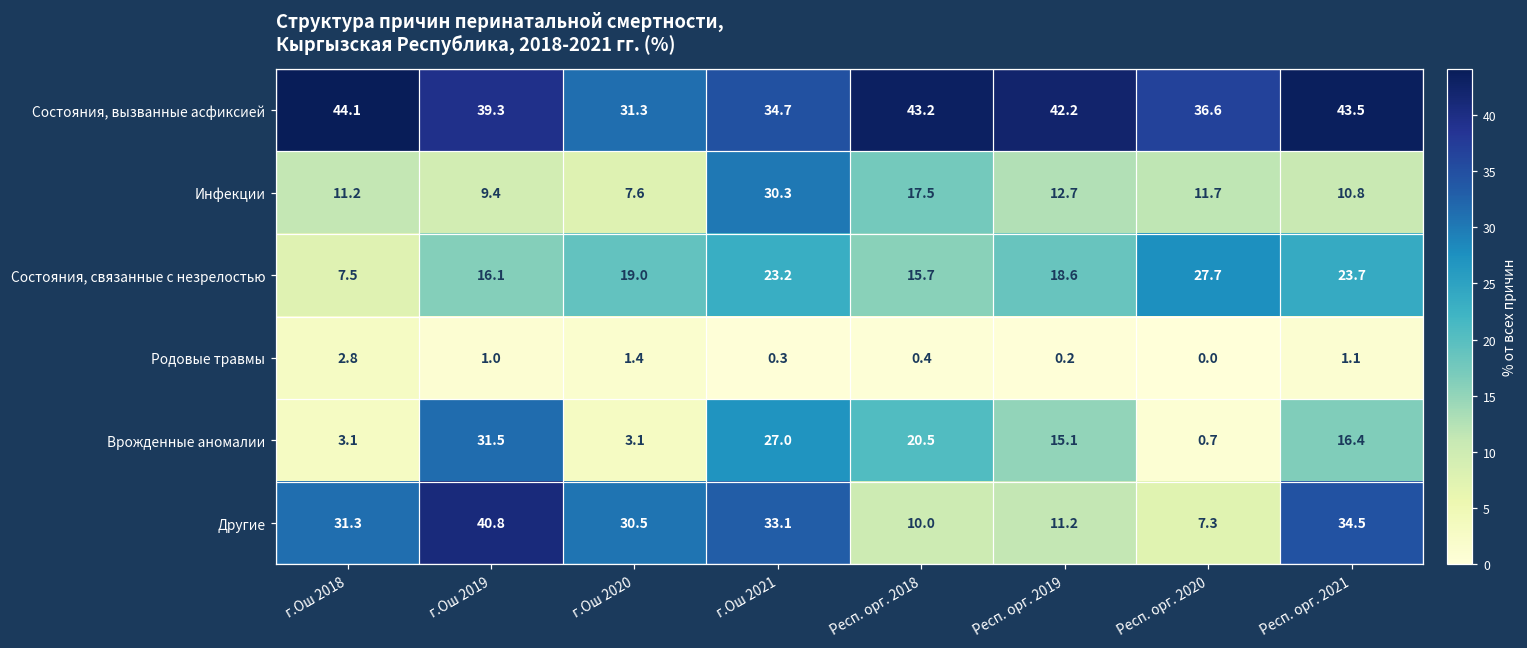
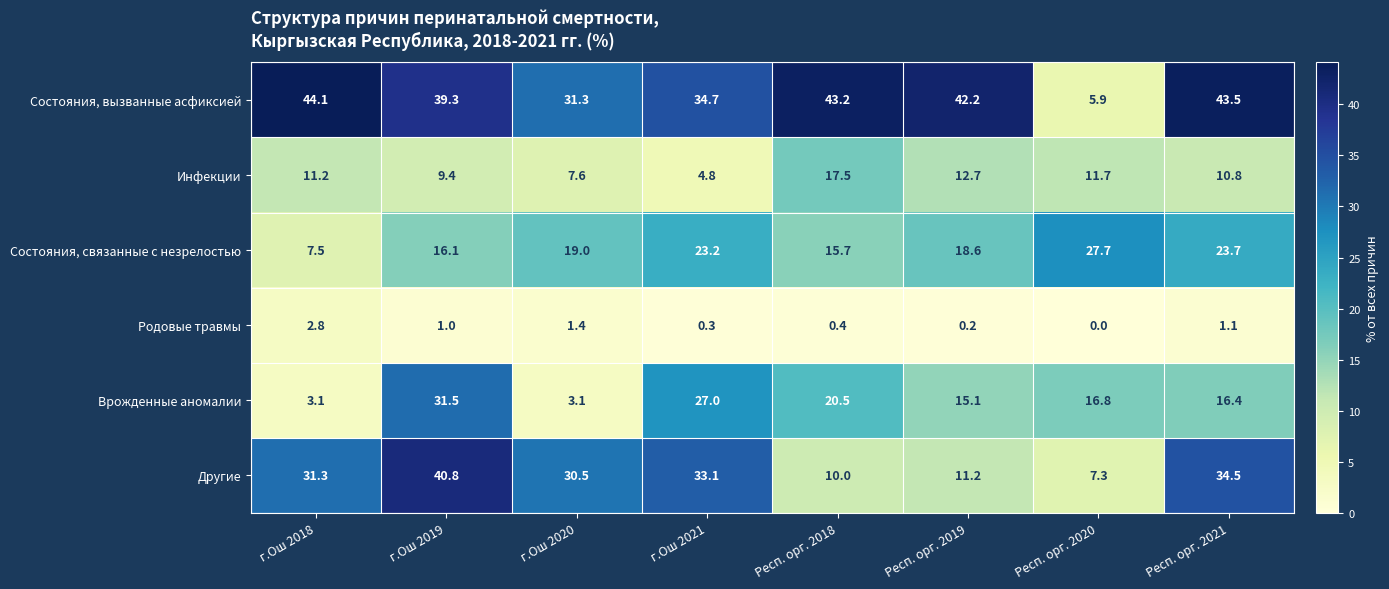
  {
    "Состояния, вызванные асфиксией": {
      "г.Ош 2018": 44.1,
      "г.Ош 2019": 39.3,
      "г.Ош 2020": 31.3,
      "г.Ош 2021": 34.7,
      "Респ. орг. 2018": 43.2,
      "Респ. орг. 2019": 42.2,
-     "Респ. орг. 2020": 36.6,
+     "Респ. орг. 2020": 5.9,
      "Респ. орг. 2021": 43.5
    },
    "Инфекции": {
      "г.Ош 2018": 11.2,
      "г.Ош 2019": 9.4,
      "г.Ош 2020": 7.6,
-     "г.Ош 2021": 30.3,
+     "г.Ош 2021": 4.8,
      "Респ. орг. 2018": 17.5,
      "Респ. орг. 2019": 12.7,
      "Респ. орг. 2020": 11.7,
      "Респ. орг. 2021": 10.8
    },
    "Состояния, связанные с незрелостью": {
      "г.Ош 2018": 7.5,
      "г.Ош 2019": 16.1,
      "г.Ош 2020": 19.0,
      "г.Ош 2021": 23.2,
      "Респ. орг. 2018": 15.7,
      "Респ. орг. 2019": 18.6,
      "Респ. орг. 2020": 27.7,
      "Респ. орг. 2021": 23.7
    },
    "Родовые травмы": {
      "г.Ош 2018": 2.8,
      "г.Ош 2019": 1.0,
      "г.Ош 2020": 1.4,
      "г.Ош 2021": 0.3,
      "Респ. орг. 2018": 0.4,
      "Респ. орг. 2019": 0.2,
      "Респ. орг. 2020": 0.0,
      "Респ. орг. 2021": 1.1
    },
    "Врожденные аномалии": {
      "г.Ош 2018": 3.1,
      "г.Ош 2019": 31.5,
      "г.Ош 2020": 3.1,
      "г.Ош 2021": 27.0,
      "Респ. орг. 2018": 20.5,
      "Респ. орг. 2019": 15.1,
-     "Респ. орг. 2020": 0.7,
+     "Респ. орг. 2020": 16.8,
      "Респ. орг. 2021": 16.4
    },
    "Другие": {
      "г.Ош 2018": 31.3,
      "г.Ош 2019": 40.8,
      "г.Ош 2020": 30.5,
      "г.Ош 2021": 33.1,
      "Респ. орг. 2018": 10.0,
      "Респ. орг. 2019": 11.2,
      "Респ. орг. 2020": 7.3,
      "Респ. орг. 2021": 34.5
    }
  }
